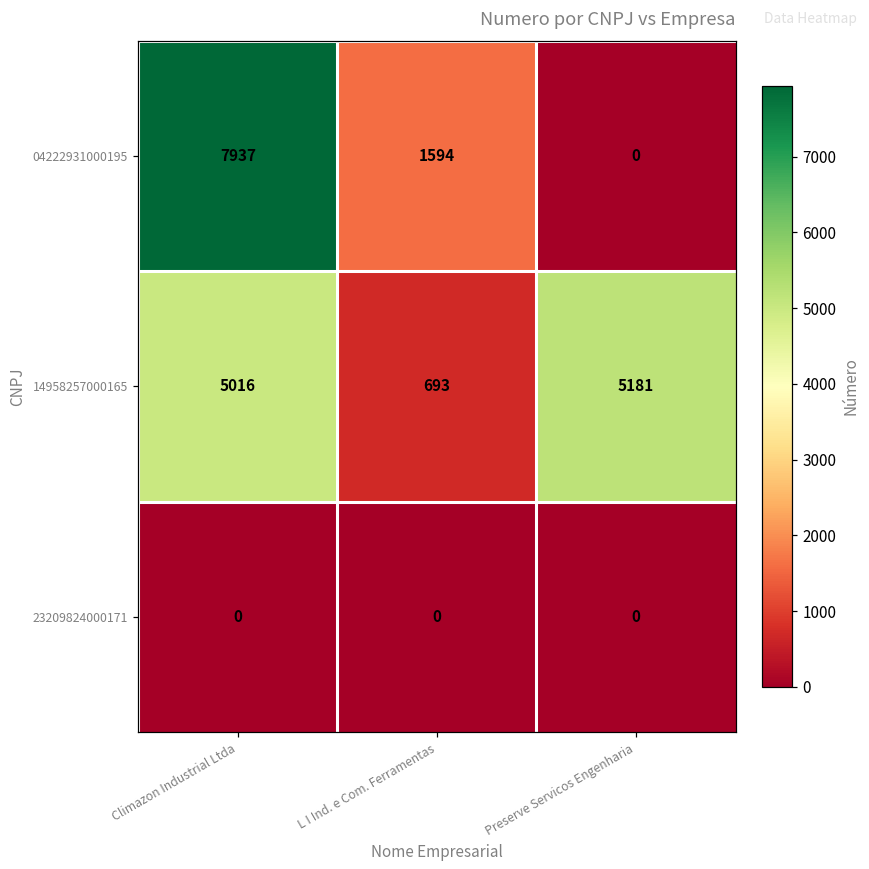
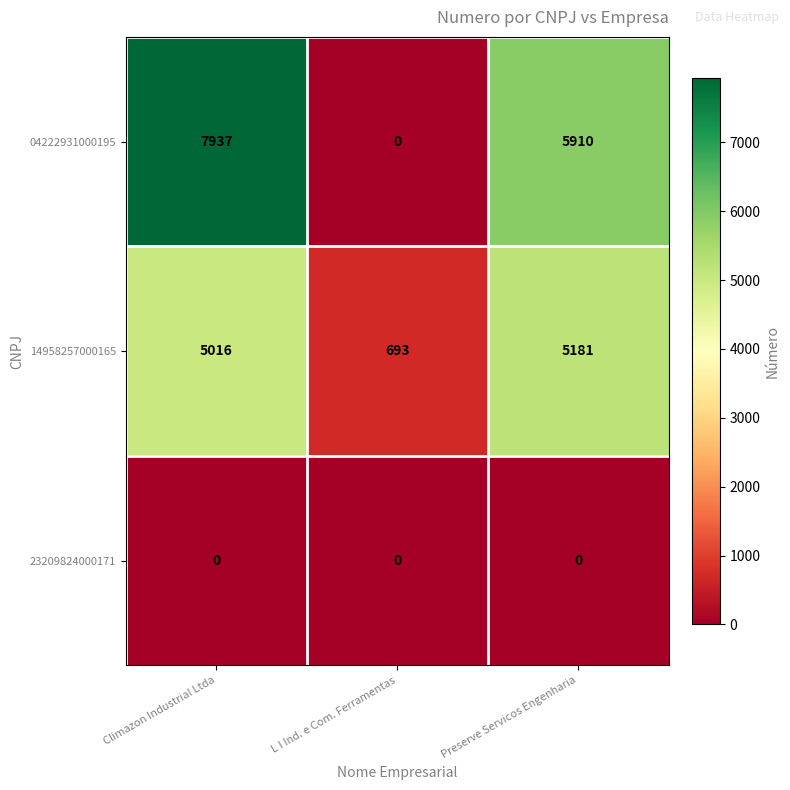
  {
    "04222931000195": {
      "Climazon Industrial Ltda": 7937,
-     "L I Ind. e Com. Ferramentas": 1594,
-     "Preserve Servicos Engenharia": 0
+     "L I Ind. e Com. Ferramentas": 0,
+     "Preserve Servicos Engenharia": 5910
    },
    "14958257000165": {
      "Climazon Industrial Ltda": 5016,
      "L I Ind. e Com. Ferramentas": 693,
      "Preserve Servicos Engenharia": 5181
    },
    "23209824000171": {
      "Climazon Industrial Ltda": 0,
      "L I Ind. e Com. Ferramentas": 0,
      "Preserve Servicos Engenharia": 0
    }
  }
